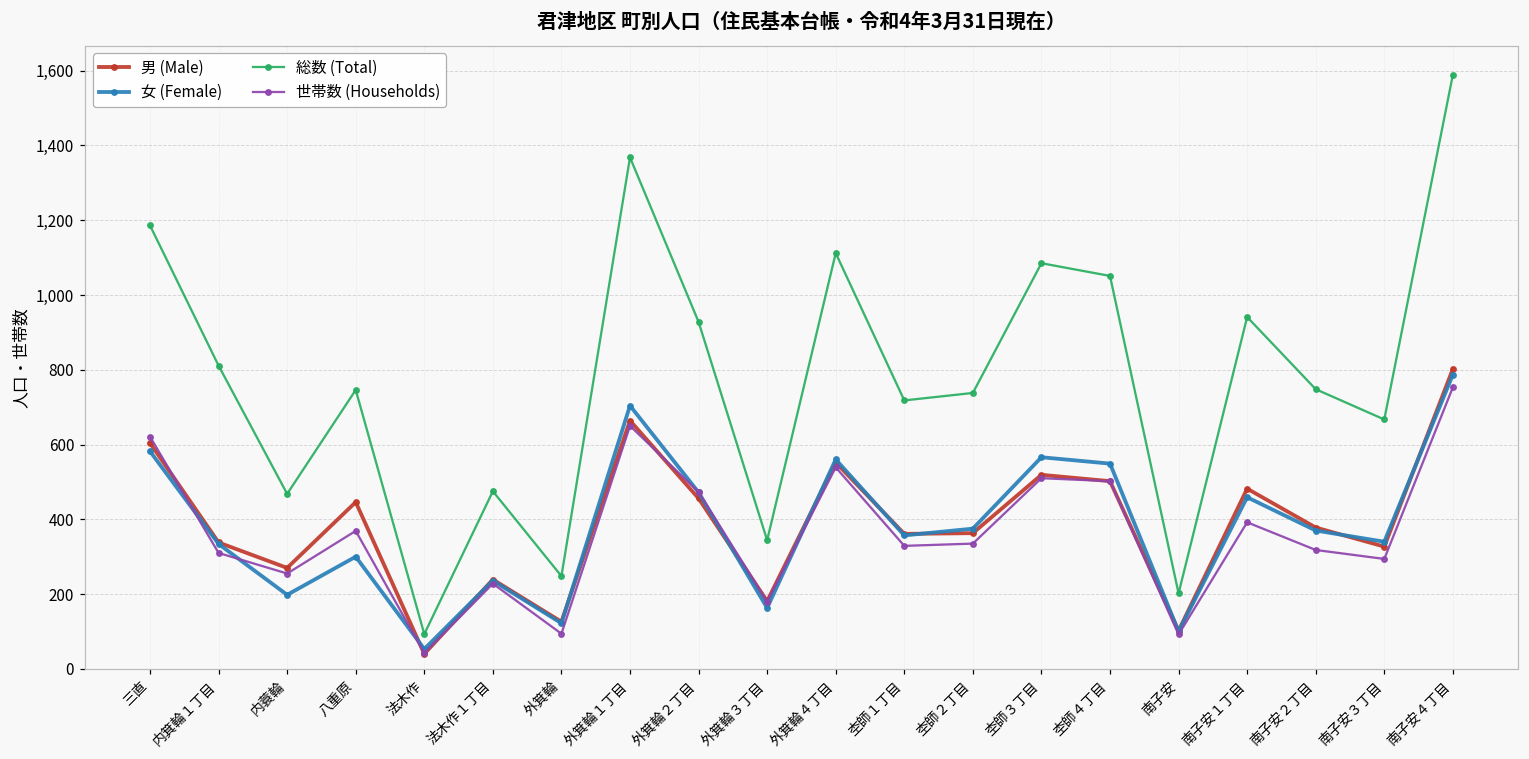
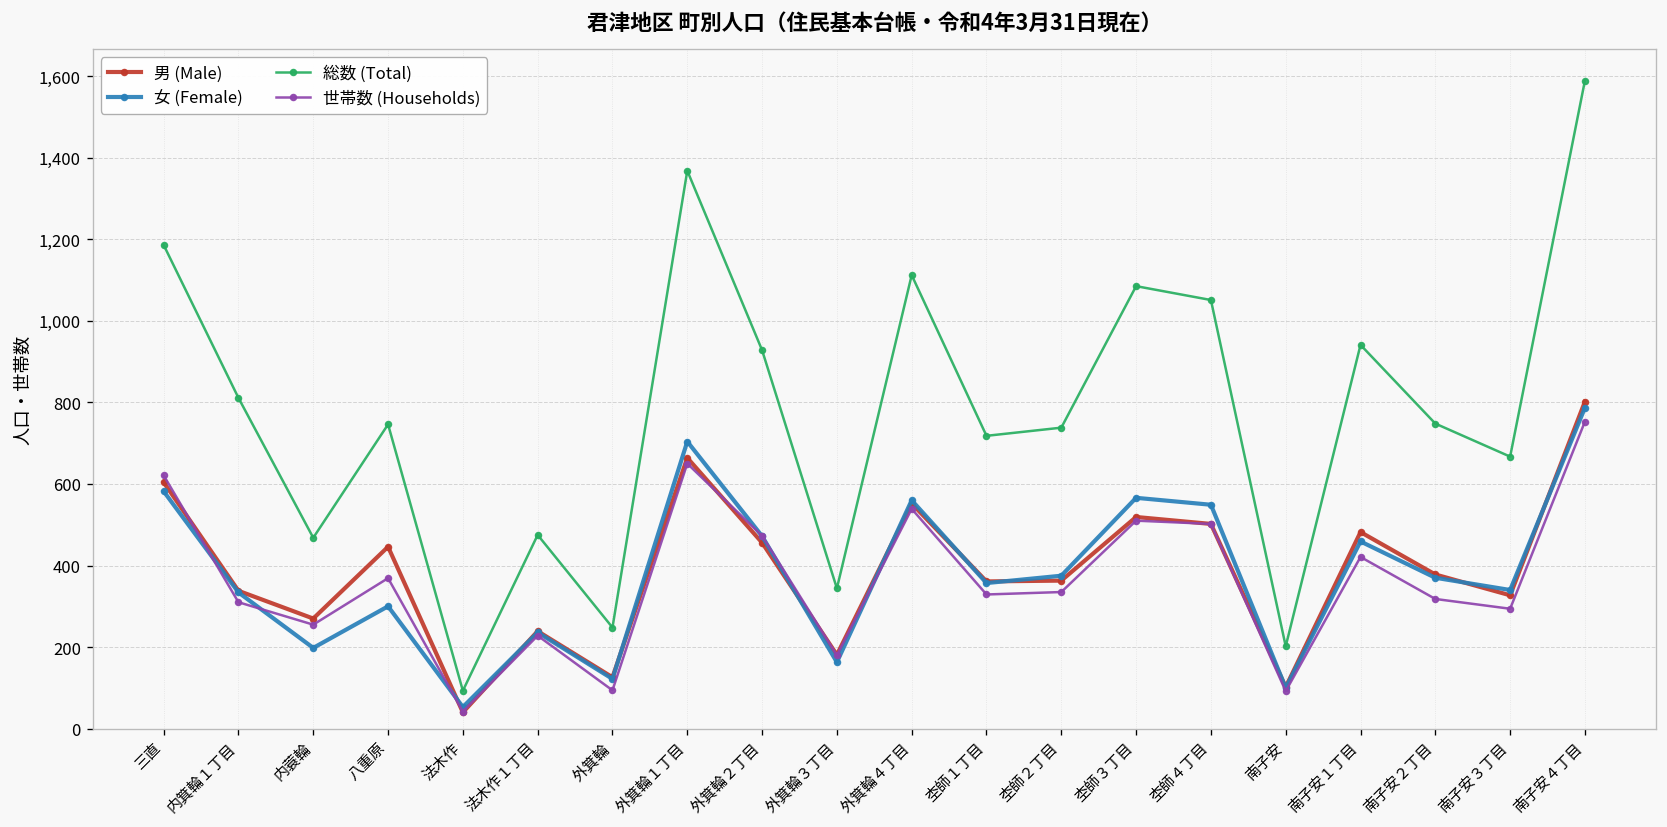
  {
    "男 (Male)": {
      "三直": "600",
      "内蓑輪": "270",
      "八重原": "450",
      "外箕輪１丁目": "660",
      "外箕輪２丁目": "460",
      "外箕輪４丁目": "550",
      "杢師２丁目": "360",
      "杢師３丁目": "520",
      "南子安１丁目": "480",
      "南子安２丁目": "380",
      "南子安３丁目": "330",
      "南子安４丁目": "800"
    },
    "女 (Female)": {
      "三直": "580",
      "内蓑輪": "200",
      "八重原": "300",
      "法木作": "50",
      "外箕輪１丁目": "700",
      "外箕輪３丁目": "160",
      "外箕輪４丁目": "560",
      "杢師２丁目": "380",
      "杢師３丁目": "570",
      "杢師４丁目": "550",
      "南子安１丁目": "460",
      "南子安２丁目": "370",
      "南子安３丁目": "340",
      "南子安４丁目": "790"
    },
    "総数 (Total)": {
      "三直": "1,190",
      "内箕輪１丁目": "810",
      "内蓑輪": "470",
      "八重原": "750",
      "法木作": "90",
      "法木作１丁目": "480",
      "外箕輪": "250",
      "外箕輪１丁目": "1,370",
      "外箕輪２丁目": "930",
      "外箕輪３丁目": "340",
      "外箕輪４丁目": "1,110",
      "杢師１丁目": "720",
      "杢師２丁目": "740",
      "杢師３丁目": "1,090",
      "杢師４丁目": "1,050",
      "南子安": "200",
      "南子安１丁目": "940",
      "南子安２丁目": "750",
      "南子安３丁目": "670",
      "南子安４丁目": "1,590"
    },
    "世帯数 (Households)": {
      "三直": "620",
      "内箕輪１丁目": "310",
      "内蓑輪": "260",
      "八重原": "370",
      "法木作１丁目": "230",
      "外箕輪": "90",
      "外箕輪１丁目": "650",
      "外箕輪４丁目": "540",
      "杢師１丁目": "330",
      "杢師２丁目": "340",
      "杢師３丁目": "510",
      "南子安": "90",
-     "南子安１丁目": "390",
+     "南子安１丁目": "420",
      "南子安２丁目": "320",
      "南子安３丁目": "290",
      "南子安４丁目": "750"
    }
  }
